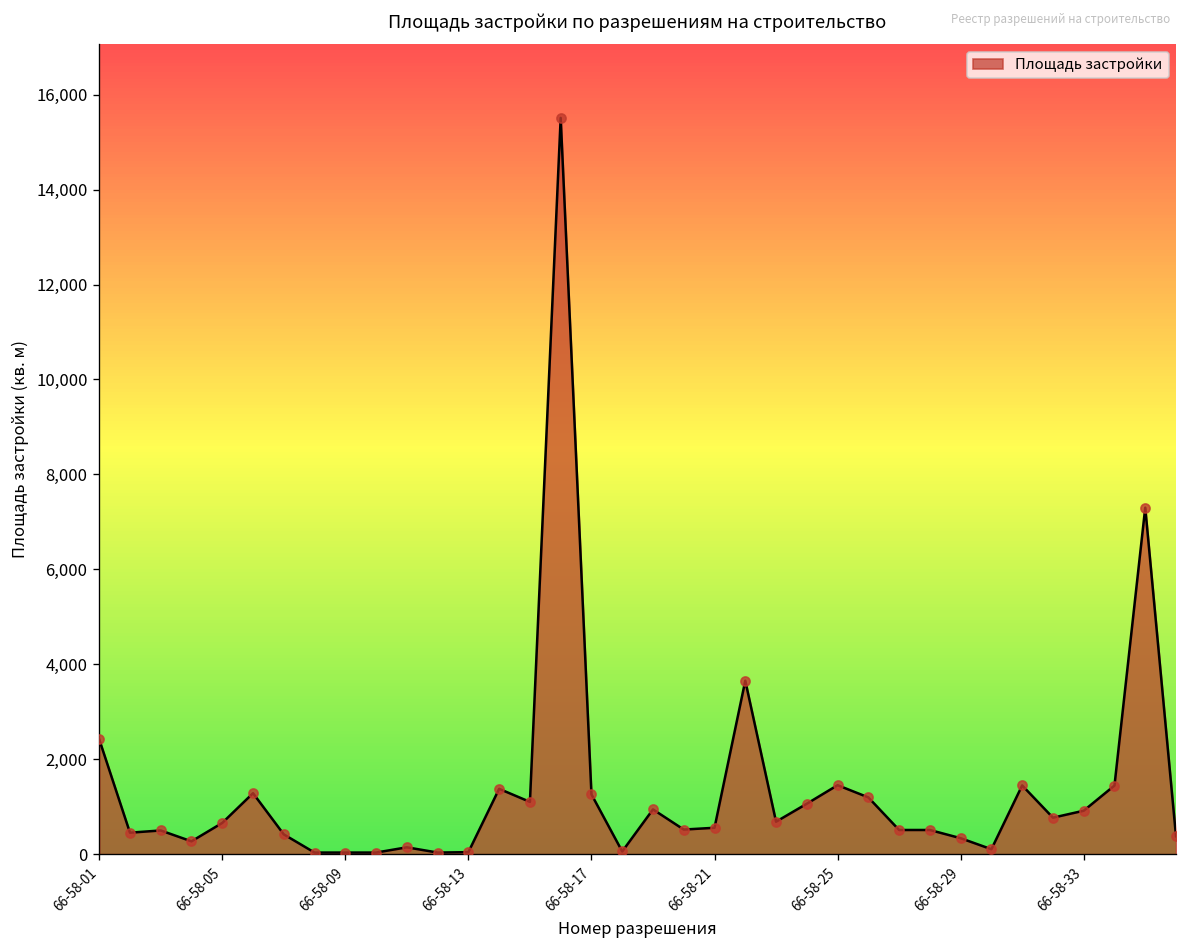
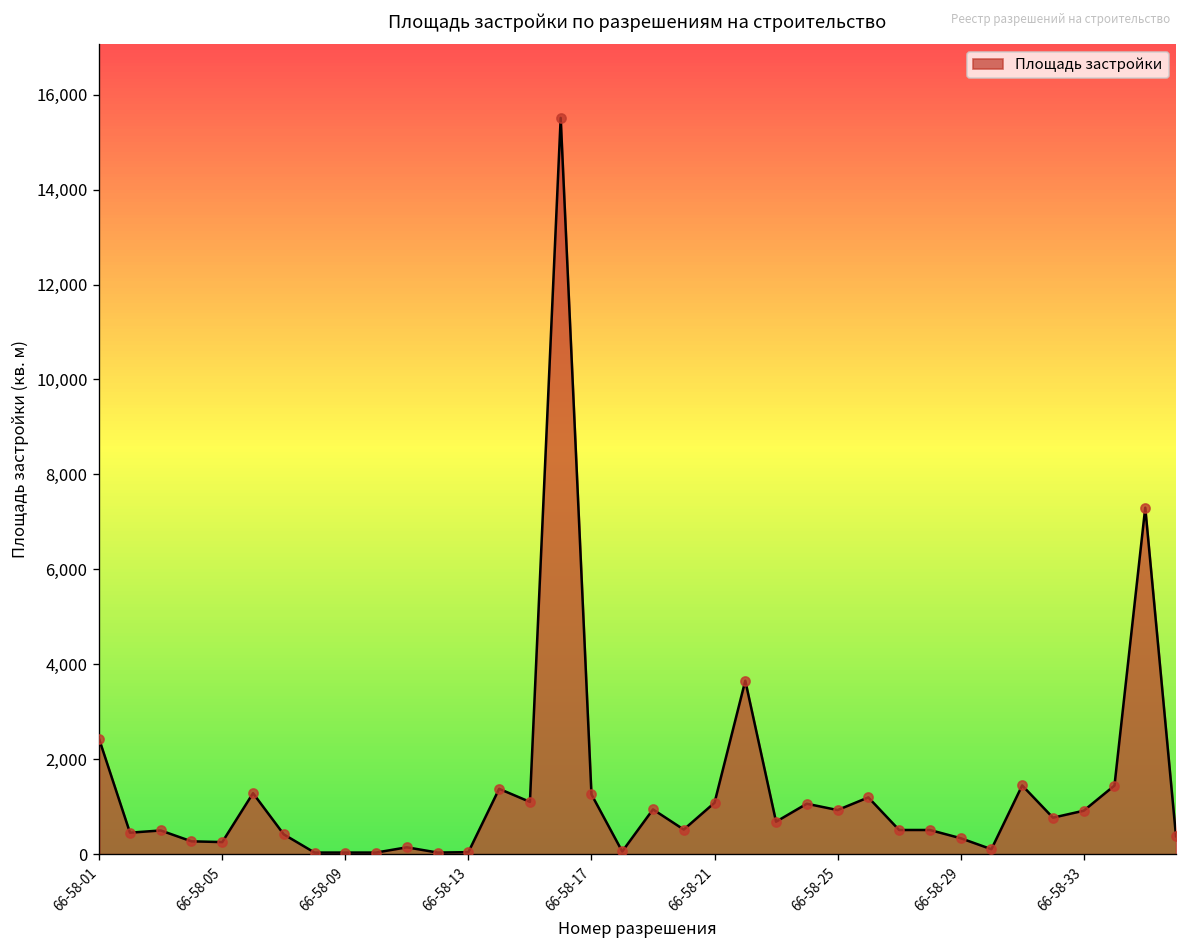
  {
    "66-58-01": "2,400",
-   "66-58-05": "700",
+   "66-58-05": "300",
    "66-58-09": "0",
    "66-58-13": "0",
    "66-58-17": "1,300",
-   "66-58-21": "600",
-   "66-58-25": "1,500",
+   "66-58-21": "1,100",
+   "66-58-25": "900",
    "66-58-29": "300",
    "66-58-33": "900"
  }
